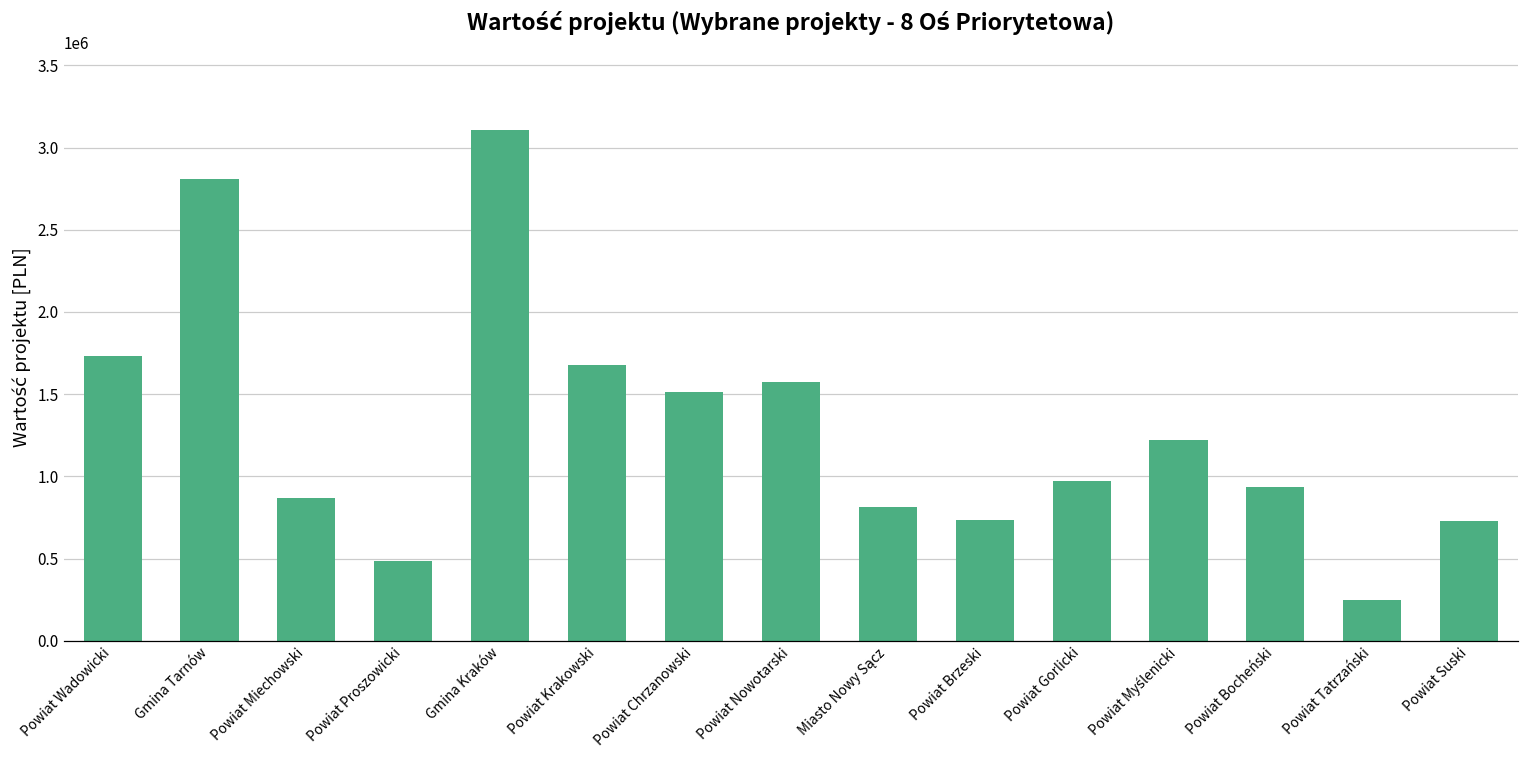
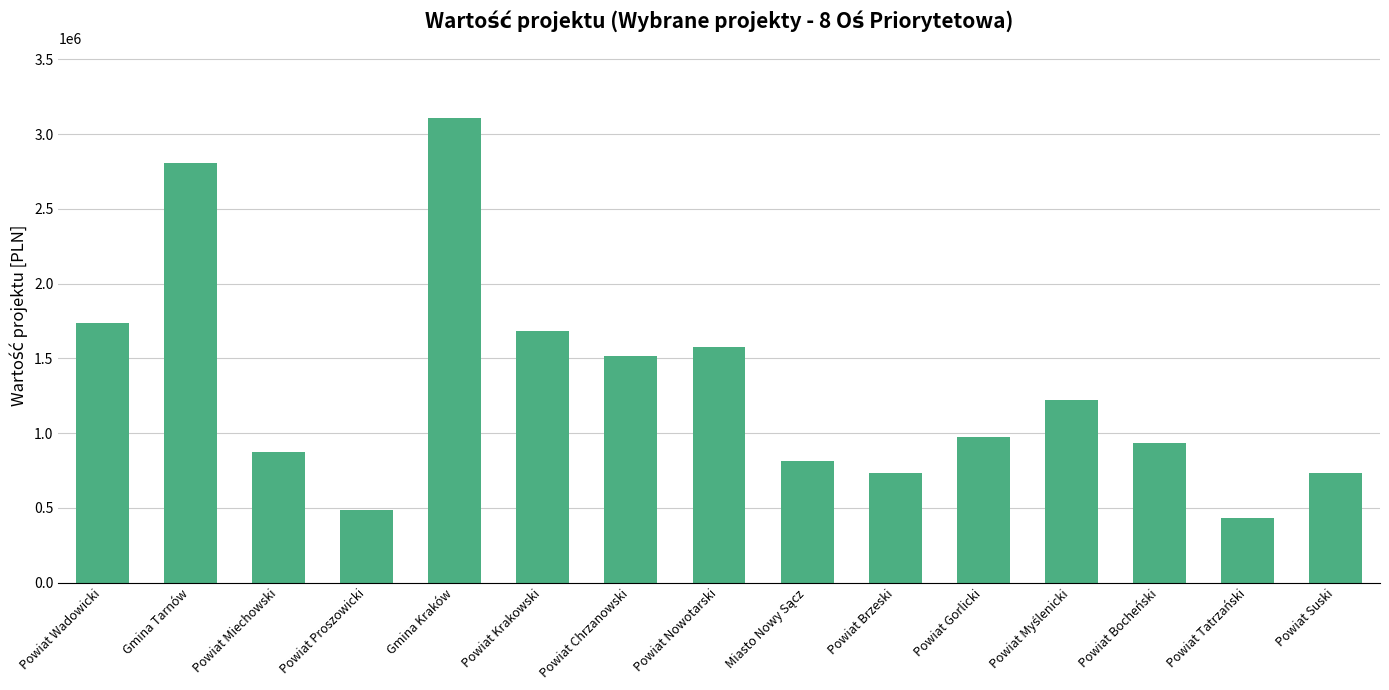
  {
    "Powiat Wadowicki": 1730000,
    "Gmina Tarnów": 2810000,
    "Powiat Miechowski": 870000,
    "Powiat Proszowicki": 490000,
    "Gmina Kraków": 3110000,
    "Powiat Krakowski": 1680000,
    "Powiat Chrzanowski": 1510000,
    "Powiat Nowotarski": 1570000,
    "Miasto Nowy Sącz": 810000,
    "Powiat Brzeski": 730000,
    "Powiat Gorlicki": 970000,
    "Powiat Myślenicki": 1220000,
    "Powiat Bocheński": 940000,
-   "Powiat Tatrzański": 250000,
+   "Powiat Tatrzański": 430000,
    "Powiat Suski": 730000
  }
